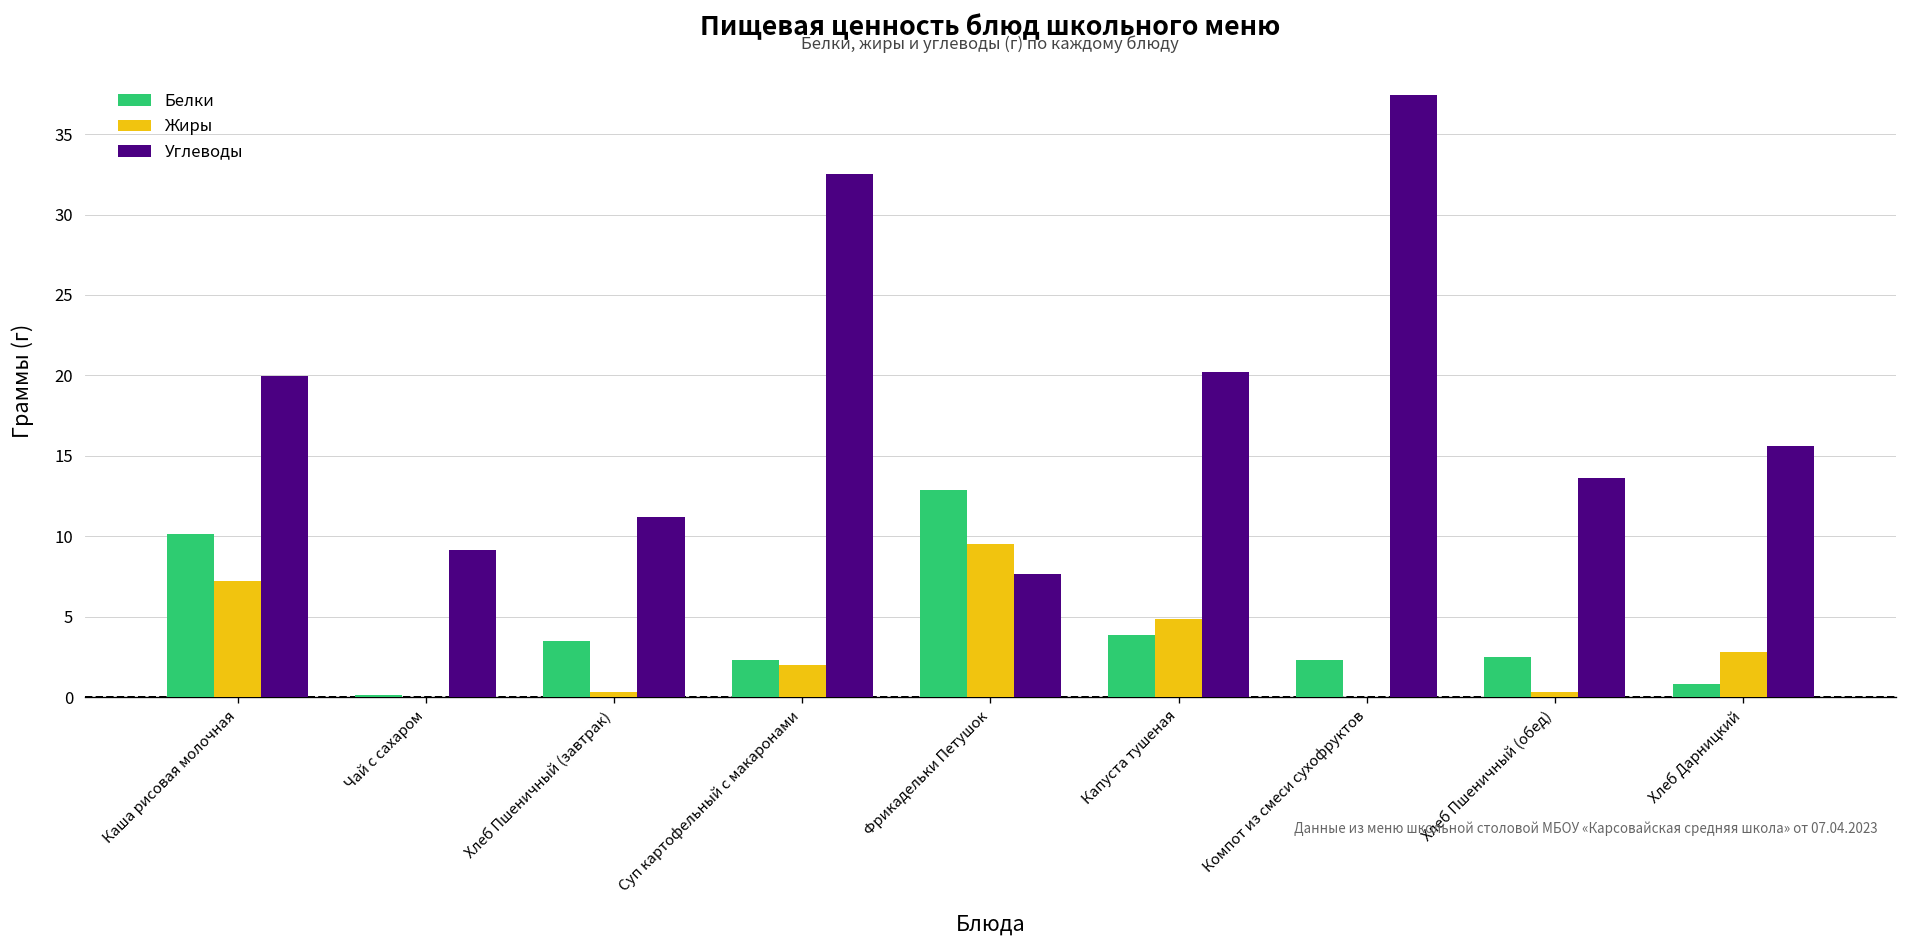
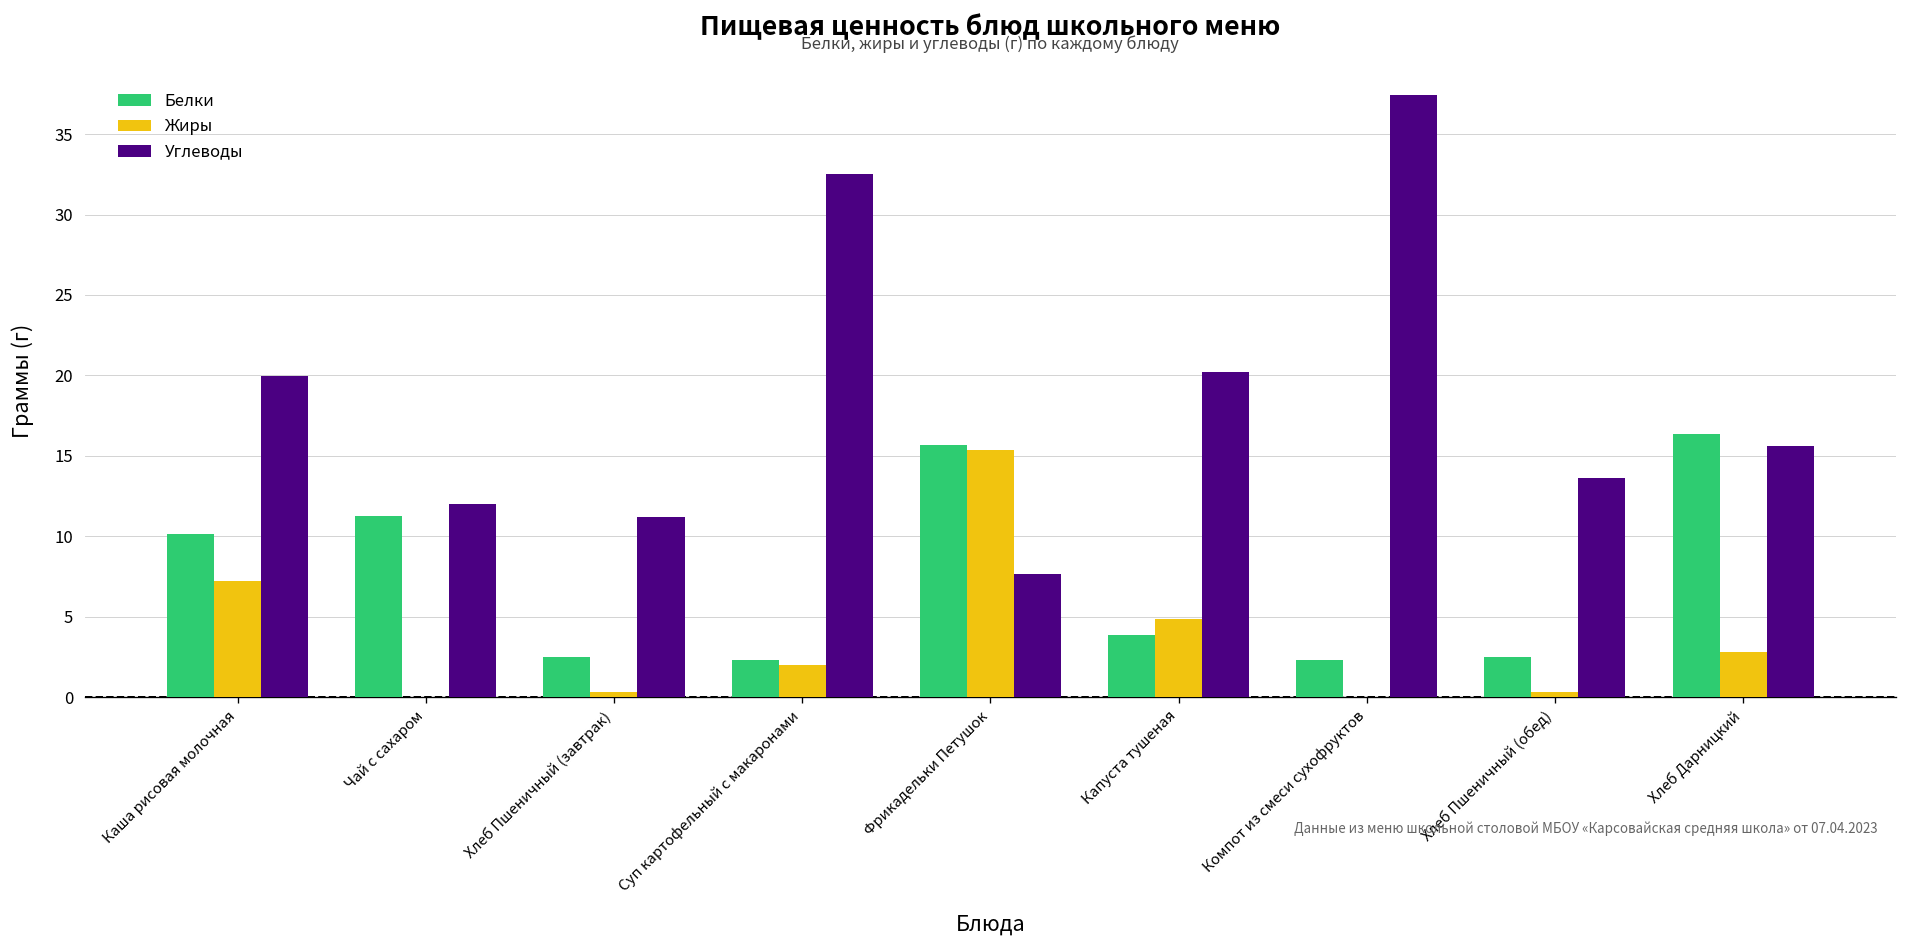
  {
    "Белки": {
      "Каша рисовая молочная": 10.2,
-     "Чай с сахаром": 0.1,
-     "Хлеб Пшеничный (завтрак)": 3.5,
+     "Чай с сахаром": 11.3,
+     "Хлеб Пшеничный (завтрак)": 2.5,
      "Суп картофельный с макаронами": 2.3,
-     "Фрикадельки Петушок": 12.9,
+     "Фрикадельки Петушок": 15.7,
      "Капуста тушеная": 3.9,
      "Компот из смеси сухофруктов": 2.3,
      "Хлеб Пшеничный (обед)": 2.5,
-     "Хлеб Дарницкий": 0.8
+     "Хлеб Дарницкий": 16.4
    },
    "Жиры": {
      "Каша рисовая молочная": 7.2,
      "Чай с сахаром": 0.0,
      "Хлеб Пшеничный (завтрак)": 0.4,
      "Суп картофельный с макаронами": 2.0,
-     "Фрикадельки Петушок": 9.5,
+     "Фрикадельки Петушок": 15.4,
      "Капуста тушеная": 4.8,
      "Компот из смеси сухофруктов": 0.0,
      "Хлеб Пшеничный (обед)": 0.4,
      "Хлеб Дарницкий": 2.8
    },
    "Углеводы": {
      "Каша рисовая молочная": 20.0,
-     "Чай с сахаром": 9.2,
+     "Чай с сахаром": 12.0,
      "Хлеб Пшеничный (завтрак)": 11.2,
      "Суп картофельный с макаронами": 32.5,
      "Фрикадельки Петушок": 7.7,
      "Капуста тушеная": 20.2,
      "Компот из смеси сухофруктов": 37.4,
      "Хлеб Пшеничный (обед)": 13.6,
      "Хлеб Дарницкий": 15.6
    }
  }
